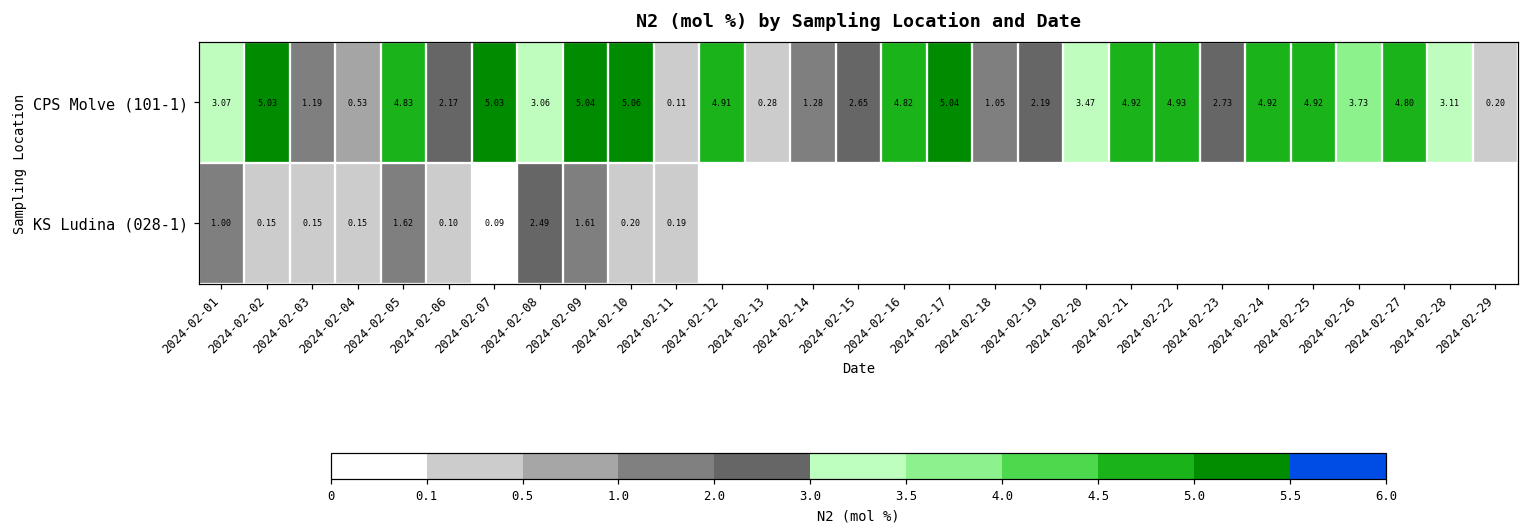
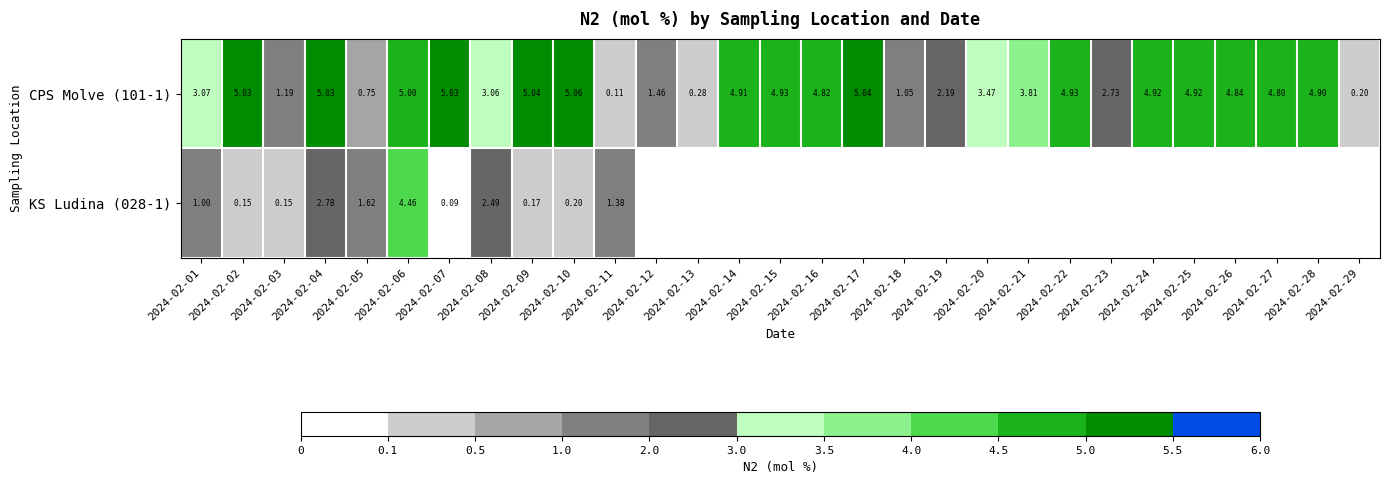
  {
    "CPS Molve (101-1)": {
      "2024-02-01": 3.07,
      "2024-02-02": 5.03,
      "2024-02-03": 1.19,
-     "2024-02-04": 0.53,
-     "2024-02-05": 4.83,
-     "2024-02-06": 2.17,
+     "2024-02-04": 5.03,
+     "2024-02-05": 0.75,
+     "2024-02-06": 5.00,
      "2024-02-07": 5.03,
      "2024-02-08": 3.06,
      "2024-02-09": 5.04,
      "2024-02-10": 5.06,
      "2024-02-11": 0.11,
-     "2024-02-12": 4.91,
+     "2024-02-12": 1.46,
      "2024-02-13": 0.28,
-     "2024-02-14": 1.28,
-     "2024-02-15": 2.65,
+     "2024-02-14": 4.91,
+     "2024-02-15": 4.93,
      "2024-02-16": 4.82,
      "2024-02-17": 5.04,
      "2024-02-18": 1.05,
      "2024-02-19": 2.19,
      "2024-02-20": 3.47,
-     "2024-02-21": 4.92,
+     "2024-02-21": 3.81,
      "2024-02-22": 4.93,
      "2024-02-23": 2.73,
      "2024-02-24": 4.92,
      "2024-02-25": 4.92,
-     "2024-02-26": 3.73,
+     "2024-02-26": 4.84,
      "2024-02-27": 4.80,
-     "2024-02-28": 3.11,
+     "2024-02-28": 4.90,
      "2024-02-29": 0.20
    },
    "KS Ludina (028-1)": {
      "2024-02-01": 1.00,
      "2024-02-02": 0.15,
      "2024-02-03": 0.15,
-     "2024-02-04": 0.15,
+     "2024-02-04": 2.78,
      "2024-02-05": 1.62,
-     "2024-02-06": 0.10,
+     "2024-02-06": 4.46,
      "2024-02-07": 0.09,
      "2024-02-08": 2.49,
-     "2024-02-09": 1.61,
+     "2024-02-09": 0.17,
      "2024-02-10": 0.20,
-     "2024-02-11": 0.19
+     "2024-02-11": 1.38
    }
  }
